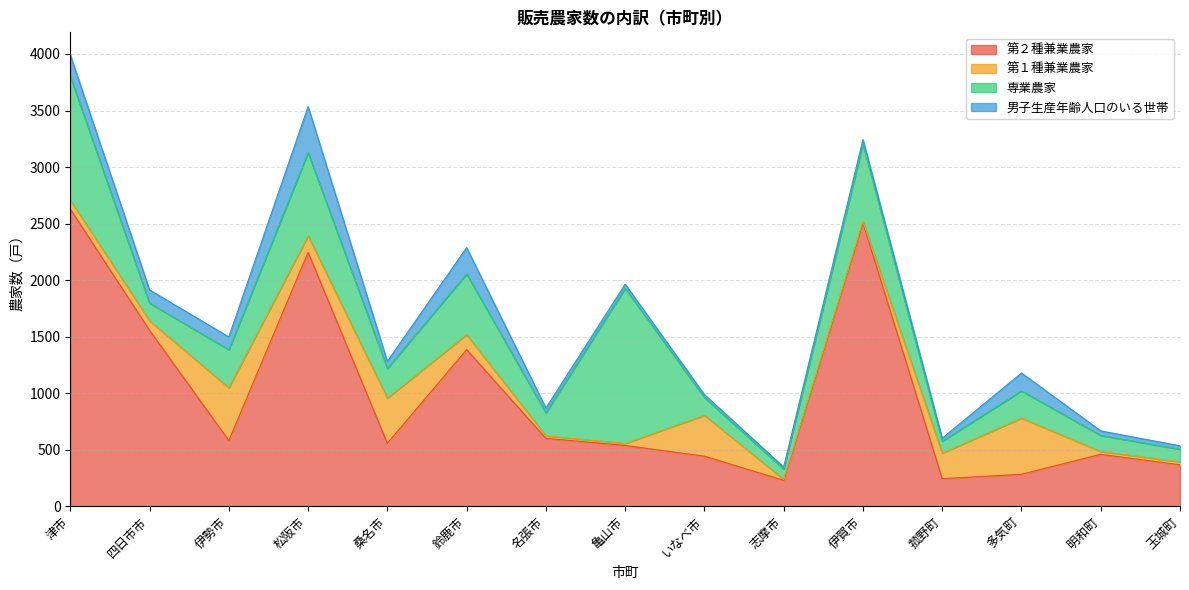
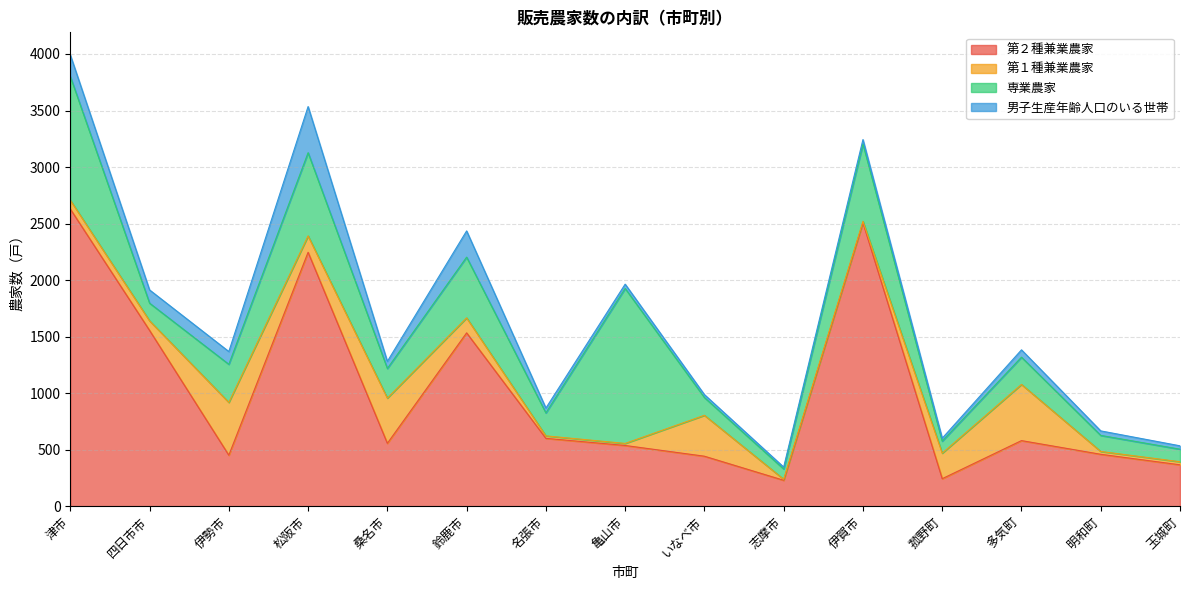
  {
    "第２種兼業農家": {
      "津市": 2630,
      "四日市市": 1560,
-     "伊勢市": 580,
+     "伊勢市": 450,
      "松阪市": 2250,
      "桑名市": 560,
-     "鈴鹿市": 1390,
+     "鈴鹿市": 1530,
      "いなべ市": 440,
      "菰野町": 240,
-     "多気町": 280,
+     "多気町": 580,
      "明和町": 460,
      "玉城町": 370
    },
    "第１種兼業農家": {
      "津市": 80,
      "四日市市": 90,
      "伊勢市": 470,
      "松阪市": 150,
      "桑名市": 400,
      "鈴鹿市": 130,
      "いなべ市": 360,
      "菰野町": 230,
      "多気町": 500,
      "明和町": 30,
      "玉城町": 30
    },
    "専業農家": {
      "津市": 1100,
      "四日市市": 160,
      "伊勢市": 340,
      "松阪市": 740,
      "桑名市": 260,
      "鈴鹿市": 540,
      "名張市": 200,
      "亀山市": 1370,
      "いなべ市": 160,
      "伊賀市": 680,
      "菰野町": 110,
      "多気町": 240,
      "明和町": 140,
      "玉城町": 110
    },
    "男子生産年齢人口のいる世帯": {
      "津市": 190,
      "四日市市": 120,
      "伊勢市": 110,
      "松阪市": 410,
      "桑名市": 60,
      "鈴鹿市": 230,
      "名張市": 40,
      "亀山市": 40,
      "いなべ市": 30,
      "伊賀市": 40,
      "菰野町": 30,
-     "多気町": 160,
+     "多気町": 70,
      "明和町": 40,
      "玉城町": 30
    }
  }
